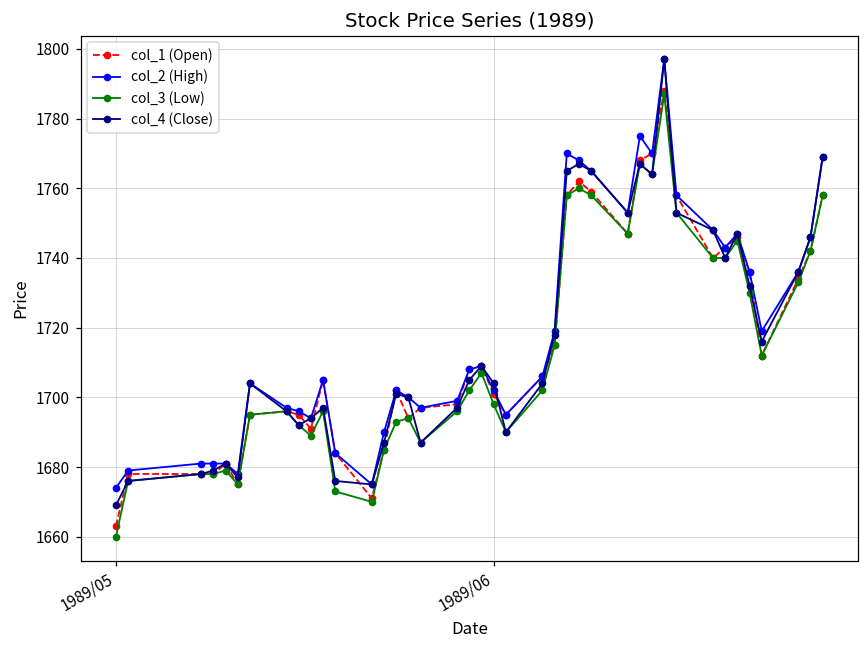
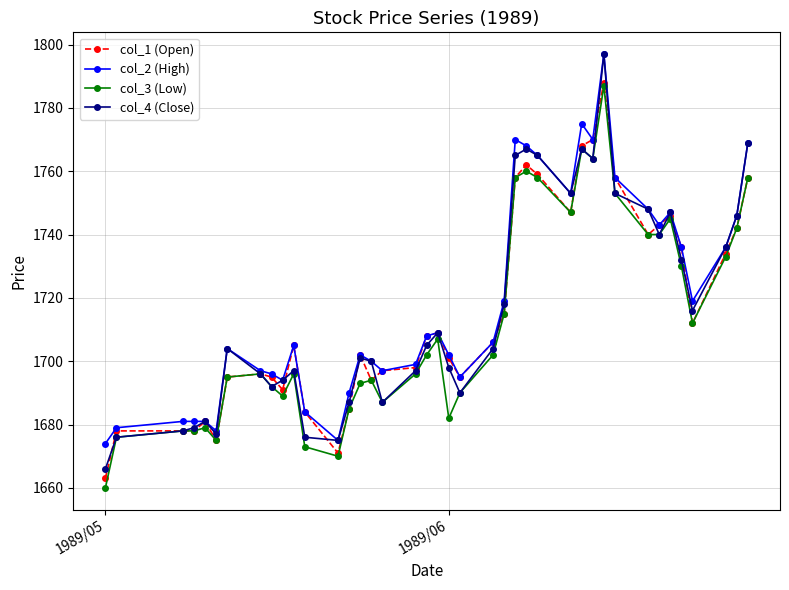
  {
    "col_1 (Open)": {
      "1989/05": 1663,
      "1989/06": 1701
    },
    "col_2 (High)": {
      "1989/05": 1674,
      "1989/06": 1702
    },
    "col_3 (Low)": {
      "1989/05": 1660,
-     "1989/06": 1698
+     "1989/06": 1682
    },
    "col_4 (Close)": {
-     "1989/05": 1669,
-     "1989/06": 1704
+     "1989/05": 1666,
+     "1989/06": 1698
    }
  }
